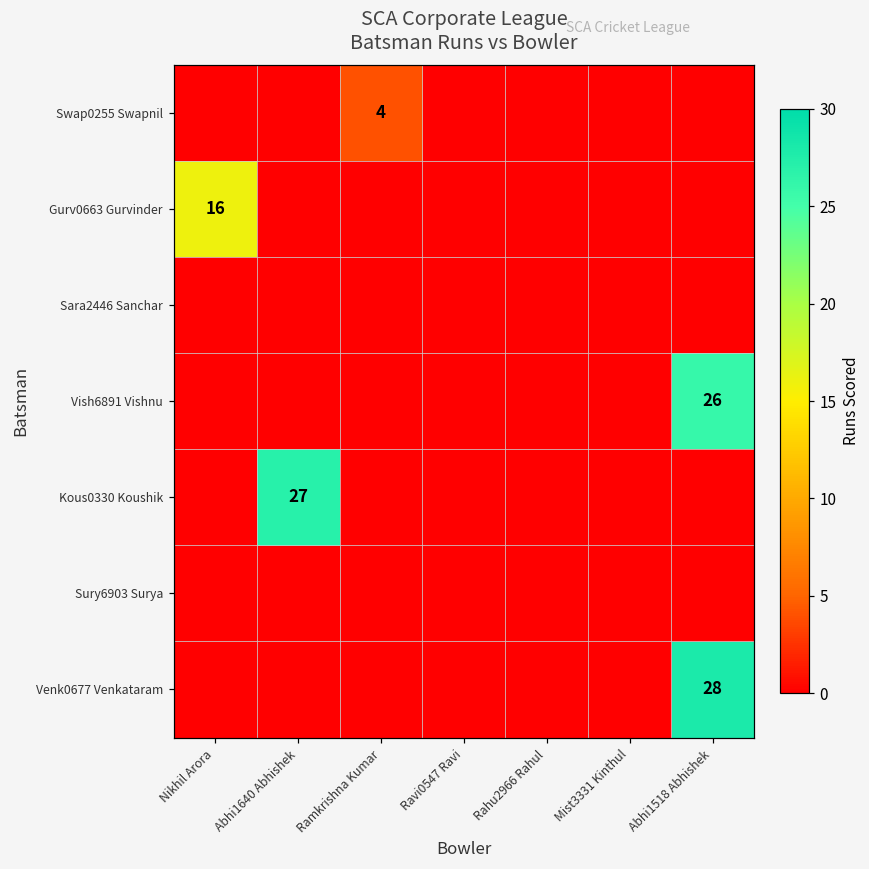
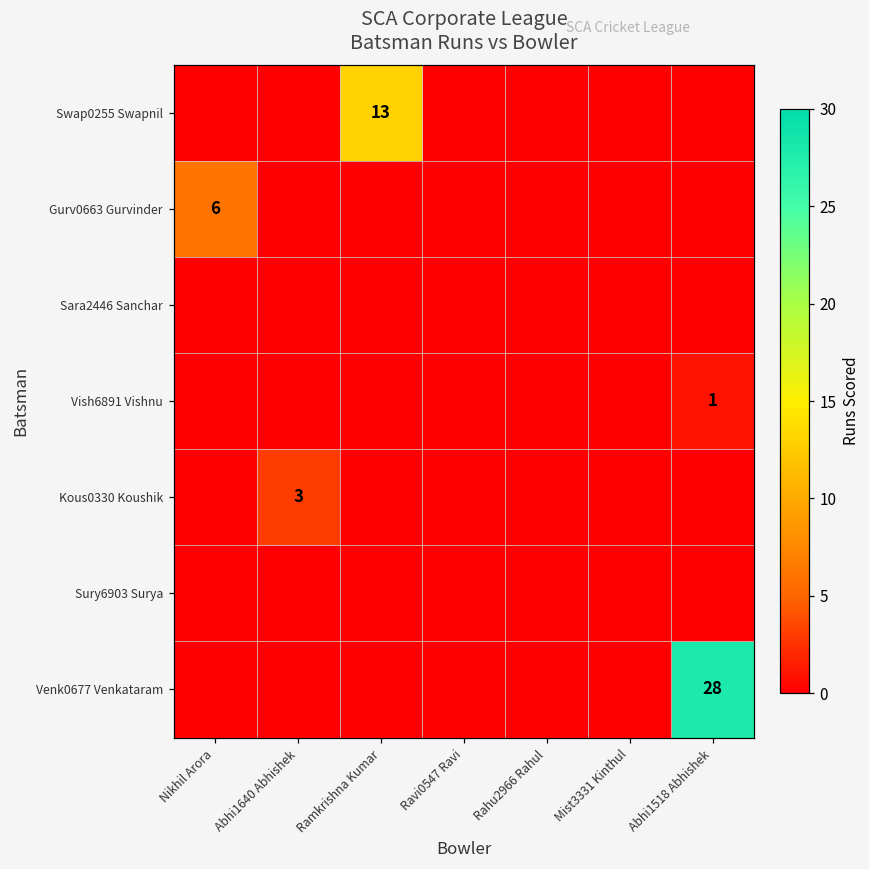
  {
    "Swap0255 Swapnil": {
-     "Ramkrishna Kumar": 4
+     "Ramkrishna Kumar": 13
    },
    "Gurv0663 Gurvinder": {
-     "Nikhil Arora": 16
+     "Nikhil Arora": 6
    },
    "Vish6891 Vishnu": {
-     "Abhi1518 Abhishek": 26
+     "Abhi1518 Abhishek": 1
    },
    "Kous0330 Koushik": {
-     "Abhi1640 Abhishek": 27
+     "Abhi1640 Abhishek": 3
    },
    "Venk0677 Venkataram": {
      "Abhi1518 Abhishek": 28
    }
  }
